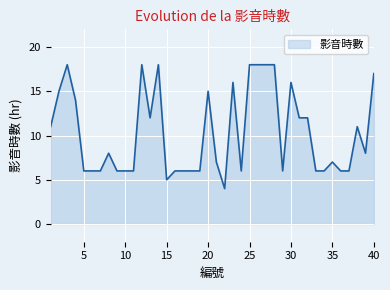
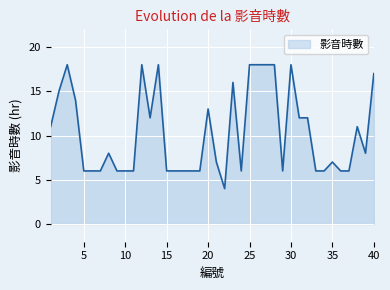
  {
    "5": 6,
    "10": 6,
-   "15": 5,
-   "20": 15,
+   "15": 6,
+   "20": 13,
    "25": 18,
-   "30": 16,
+   "30": 18,
    "35": 7,
    "40": 17
  }
